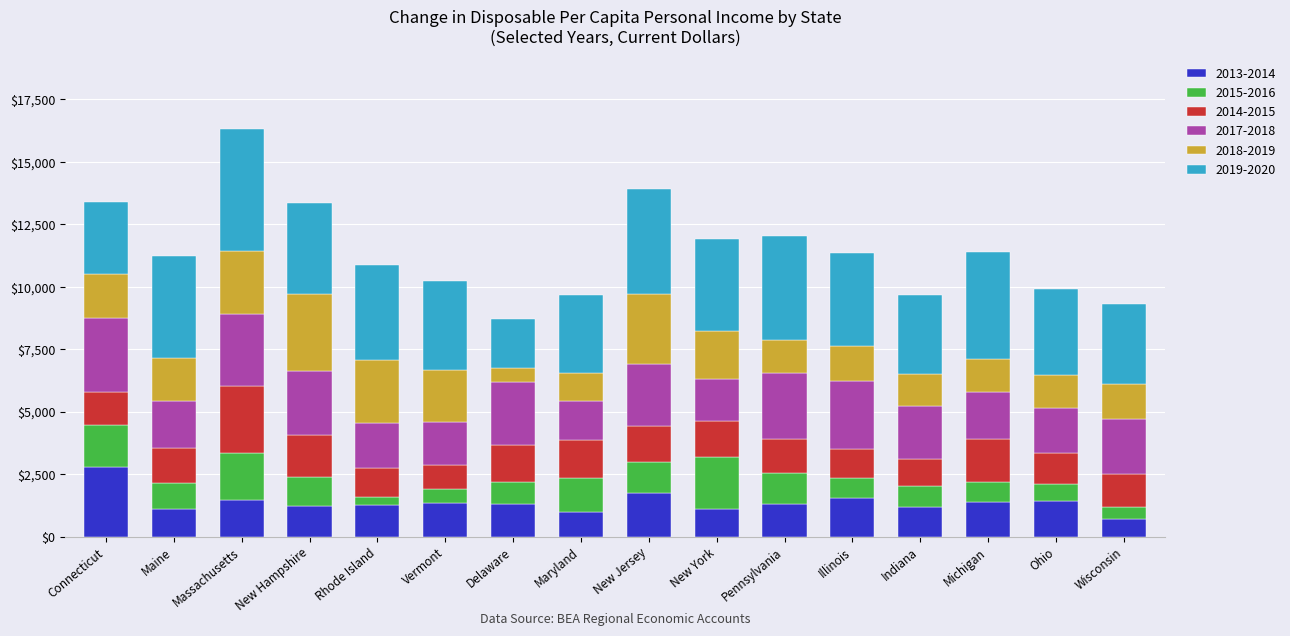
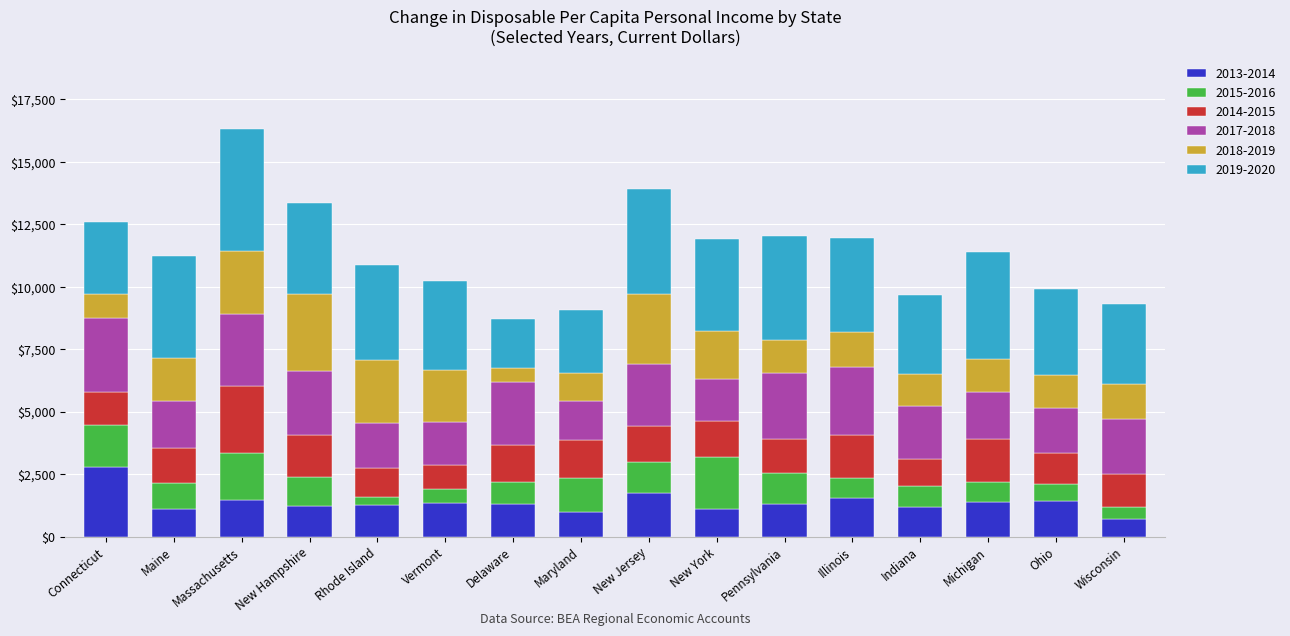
  {
    "2013-2014": {
      "Connecticut": "$2,800",
      "Maine": "$1,100",
      "Massachusetts": "$1,400",
      "New Hampshire": "$1,200",
      "Rhode Island": "$1,300",
      "Vermont": "$1,400",
      "Delaware": "$1,300",
      "Maryland": "$1,000",
      "New Jersey": "$1,700",
      "New York": "$1,100",
      "Pennsylvania": "$1,300",
      "Illinois": "$1,500",
      "Indiana": "$1,200",
      "Michigan": "$1,400",
      "Ohio": "$1,400",
      "Wisconsin": "$700"
    },
    "2015-2016": {
      "Connecticut": "$1,700",
      "Maine": "$1,000",
      "Massachusetts": "$1,900",
      "New Hampshire": "$1,200",
      "Rhode Island": "$300",
      "Vermont": "$600",
      "Delaware": "$900",
      "Maryland": "$1,400",
      "New Jersey": "$1,300",
      "New York": "$2,100",
      "Pennsylvania": "$1,200",
      "Illinois": "$800",
      "Indiana": "$800",
      "Michigan": "$800",
      "Ohio": "$700",
      "Wisconsin": "$500"
    },
    "2014-2015": {
      "Connecticut": "$1,300",
      "Maine": "$1,400",
      "Massachusetts": "$2,700",
      "New Hampshire": "$1,700",
      "Rhode Island": "$1,100",
      "Vermont": "$1,000",
      "Delaware": "$1,500",
      "Maryland": "$1,500",
      "New Jersey": "$1,400",
      "New York": "$1,400",
      "Pennsylvania": "$1,400",
-     "Illinois": "$1,100",
+     "Illinois": "$1,700",
      "Indiana": "$1,100",
      "Michigan": "$1,700",
      "Ohio": "$1,200",
      "Wisconsin": "$1,300"
    },
    "2017-2018": {
      "Connecticut": "$3,000",
      "Maine": "$1,900",
      "Massachusetts": "$2,900",
      "New Hampshire": "$2,600",
      "Rhode Island": "$1,800",
      "Vermont": "$1,700",
      "Delaware": "$2,500",
      "Maryland": "$1,600",
      "New Jersey": "$2,500",
      "New York": "$1,700",
      "Pennsylvania": "$2,600",
      "Illinois": "$2,700",
      "Indiana": "$2,100",
      "Michigan": "$1,900",
      "Ohio": "$1,800",
      "Wisconsin": "$2,200"
    },
    "2018-2019": {
-     "Connecticut": "$1,700",
+     "Connecticut": "$900",
      "Maine": "$1,700",
      "Massachusetts": "$2,500",
      "New Hampshire": "$3,100",
      "Rhode Island": "$2,500",
      "Vermont": "$2,100",
      "Delaware": "$600",
      "Maryland": "$1,100",
      "New Jersey": "$2,800",
      "New York": "$1,900",
      "Pennsylvania": "$1,300",
      "Illinois": "$1,400",
      "Indiana": "$1,300",
      "Michigan": "$1,300",
      "Ohio": "$1,300",
      "Wisconsin": "$1,400"
    },
    "2019-2020": {
      "Connecticut": "$2,900",
      "Maine": "$4,100",
      "Massachusetts": "$4,900",
      "New Hampshire": "$3,700",
      "Rhode Island": "$3,800",
      "Vermont": "$3,600",
      "Delaware": "$1,900",
-     "Maryland": "$3,100",
+     "Maryland": "$2,500",
      "New Jersey": "$4,200",
      "New York": "$3,700",
      "Pennsylvania": "$4,200",
      "Illinois": "$3,800",
      "Indiana": "$3,100",
      "Michigan": "$4,300",
      "Ohio": "$3,500",
      "Wisconsin": "$3,200"
    }
  }
